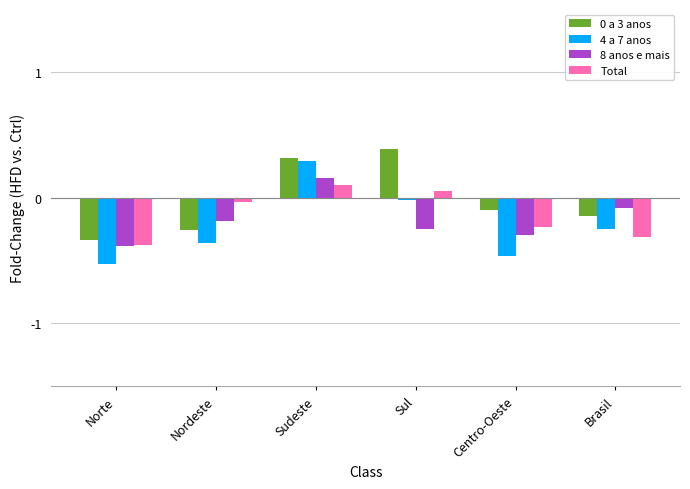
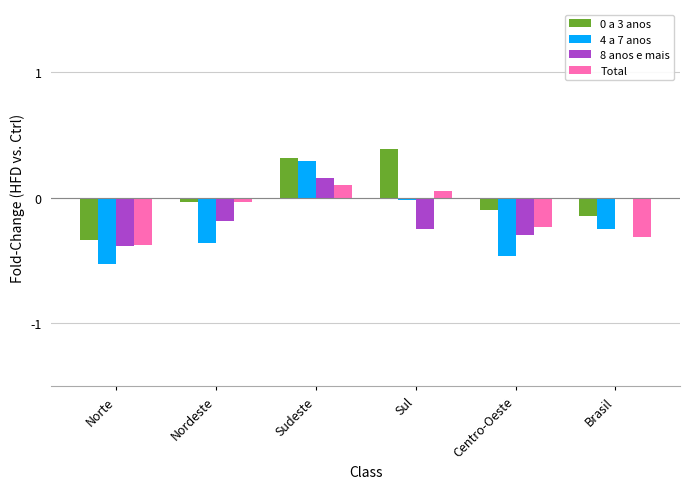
  {
    "0 a 3 anos": {
      "Norte": -0.33,
-     "Nordeste": -0.26,
+     "Nordeste": -0.03,
      "Sudeste": 0.32,
      "Sul": 0.39,
      "Centro-Oeste": -0.10,
      "Brasil": -0.15
    },
    "4 a 7 anos": {
      "Norte": -0.52,
      "Nordeste": -0.36,
      "Sudeste": 0.29,
      "Centro-Oeste": -0.47,
      "Brasil": -0.25
    },
    "8 anos e mais": {
      "Norte": -0.39,
      "Nordeste": -0.18,
      "Sudeste": 0.16,
      "Sul": -0.25,
      "Centro-Oeste": -0.30,
-     "Brasil": -0.08
+     "Brasil": 0.00
    },
    "Total": {
      "Norte": -0.38,
      "Nordeste": -0.03,
      "Sudeste": 0.10,
      "Sul": 0.05,
      "Centro-Oeste": -0.23,
      "Brasil": -0.31
    }
  }
